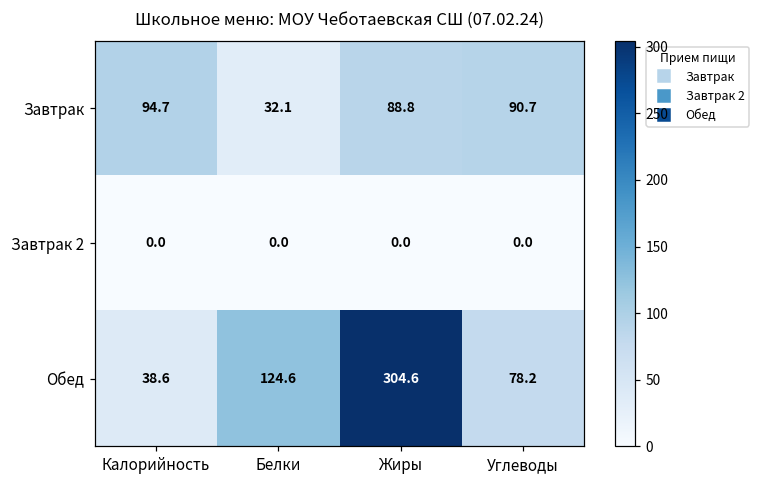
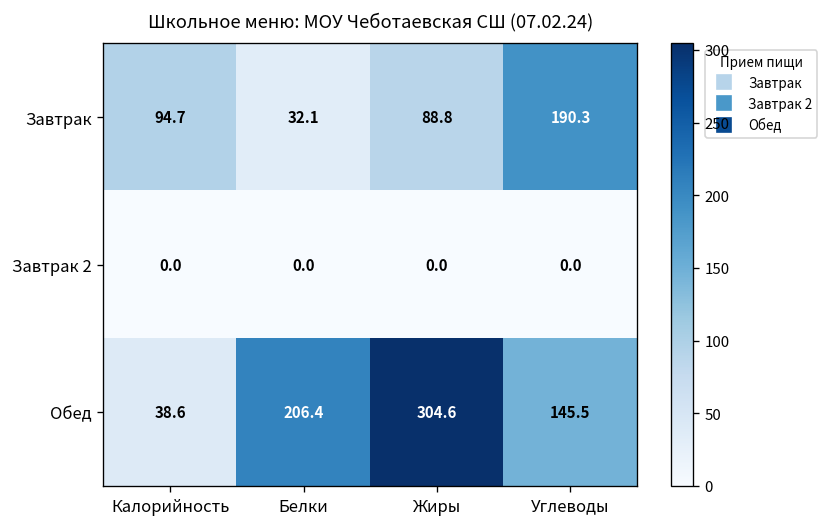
  {
    "Завтрак": {
      "Калорийность": 94.7,
      "Белки": 32.1,
      "Жиры": 88.8,
-     "Углеводы": 90.7
+     "Углеводы": 190.3
    },
    "Завтрак 2": {
      "Калорийность": 0.0,
      "Белки": 0.0,
      "Жиры": 0.0,
      "Углеводы": 0.0
    },
    "Обед": {
      "Калорийность": 38.6,
-     "Белки": 124.6,
+     "Белки": 206.4,
      "Жиры": 304.6,
-     "Углеводы": 78.2
+     "Углеводы": 145.5
    }
  }
